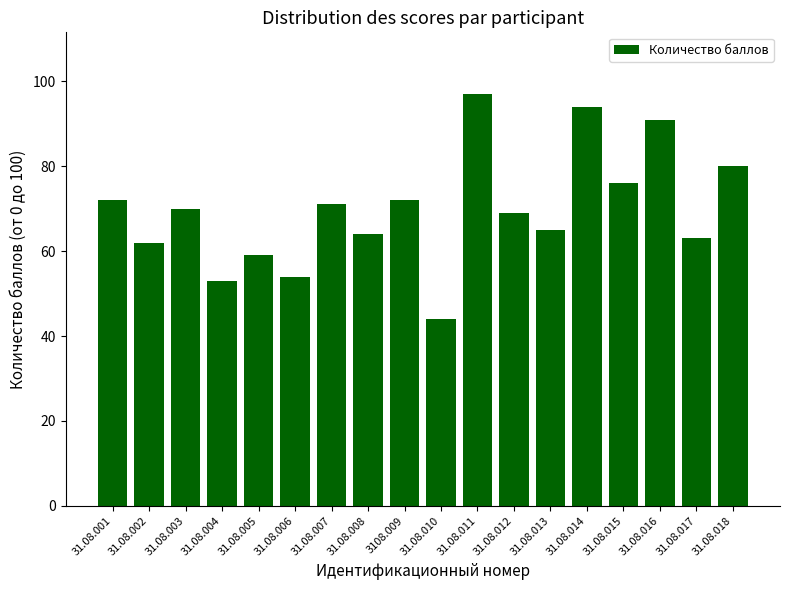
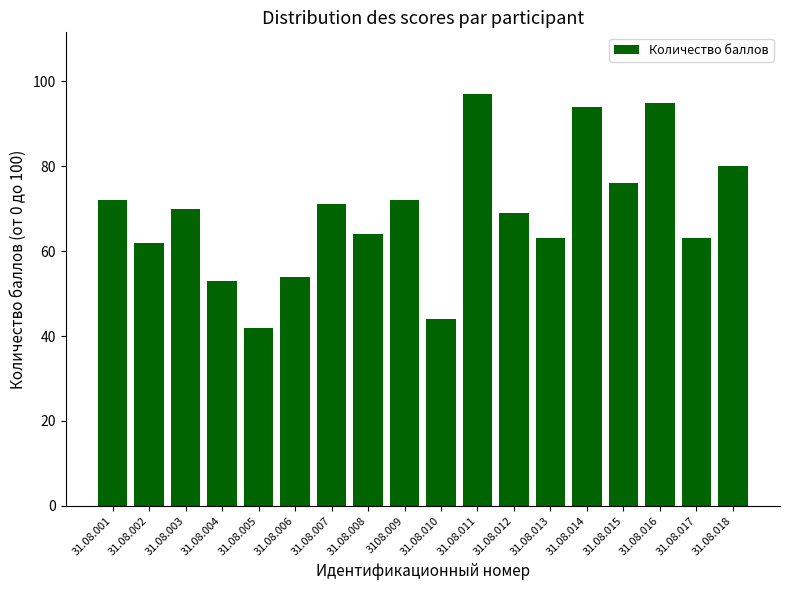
  {
    "31.08.001": 72,
    "31.08.002": 62,
    "31.08.003": 70,
    "31.08.004": 53,
-   "31.08.005": 59,
+   "31.08.005": 42,
    "31.08.006": 54,
    "31.08.007": 71,
    "31.08.008": 64,
    "3108.009": 72,
    "31.08.010": 44,
    "31.08.011": 97,
    "31.08.012": 69,
-   "31.08.013": 65,
+   "31.08.013": 63,
    "31.08.014": 94,
    "31.08.015": 76,
-   "31.08.016": 91,
+   "31.08.016": 95,
    "31.08.017": 63,
    "31.08.018": 80
  }
